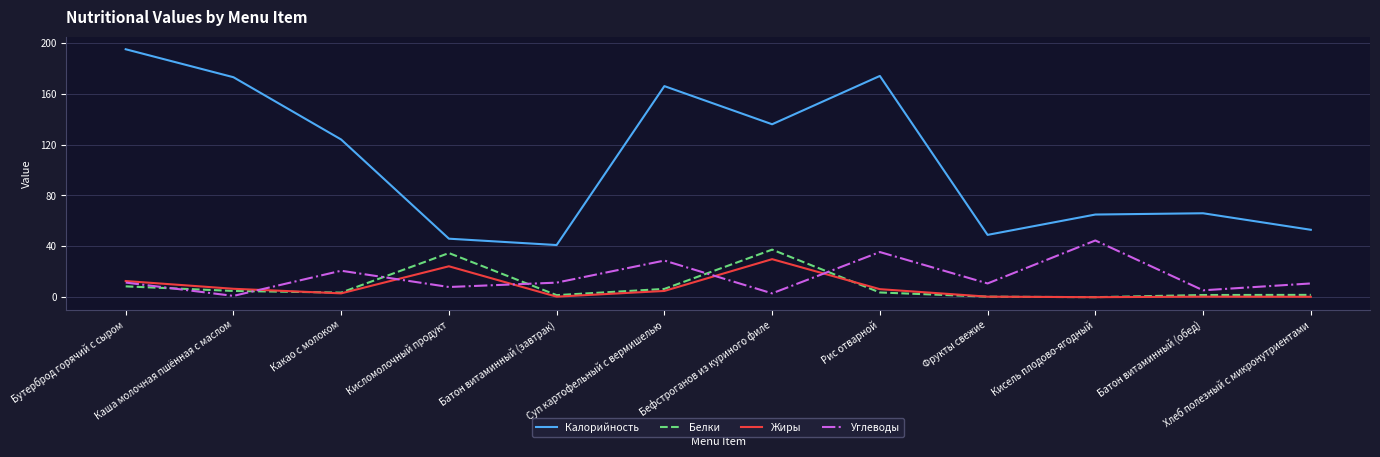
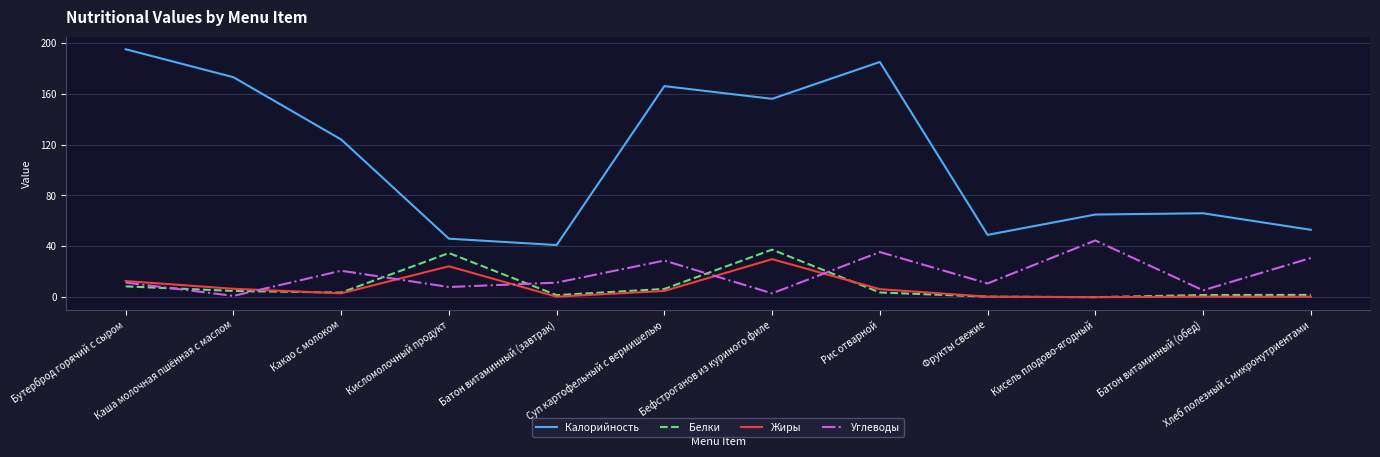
  {
    "Калорийность": {
      "Бутерброд горячий с сыром": 195,
      "Каша молочная пшённая с маслом": 173,
      "Какао с молоком": 124,
      "Кисломолочный продукт": 46,
      "Батон витаминный (завтрак)": 41,
      "Суп картофельный с вермишелью": 166,
-     "Бефстроганов из куриного филе": 136,
-     "Рис отварной": 174,
+     "Бефстроганов из куриного филе": 156,
+     "Рис отварной": 185,
      "Фрукты свежие": 49,
      "Кисель плодово-ягодный": 65,
      "Батон витаминный (обед)": 66,
      "Хлеб полезный с микронутриентами": 53
    },
    "Белки": {
      "Бутерброд горячий с сыром": 9,
      "Кисломолочный продукт": 35,
      "Бефстроганов из куриного филе": 37,
      "Рис отварной": 4
    },
    "Жиры": {
      "Кисломолочный продукт": 24,
      "Бефстроганов из куриного филе": 30,
      "Рис отварной": 6
    },
    "Углеводы": {
      "Каша молочная пшённая с маслом": 1,
      "Какао с молоком": 21,
      "Кисломолочный продукт": 8,
      "Батон витаминный (завтрак)": 11,
      "Суп картофельный с вермишелью": 29,
      "Бефстроганов из куриного филе": 3,
      "Рис отварной": 36,
      "Фрукты свежие": 11,
      "Кисель плодово-ягодный": 45,
      "Батон витаминный (обед)": 5,
-     "Хлеб полезный с микронутриентами": 11
+     "Хлеб полезный с микронутриентами": 31
    }
  }
